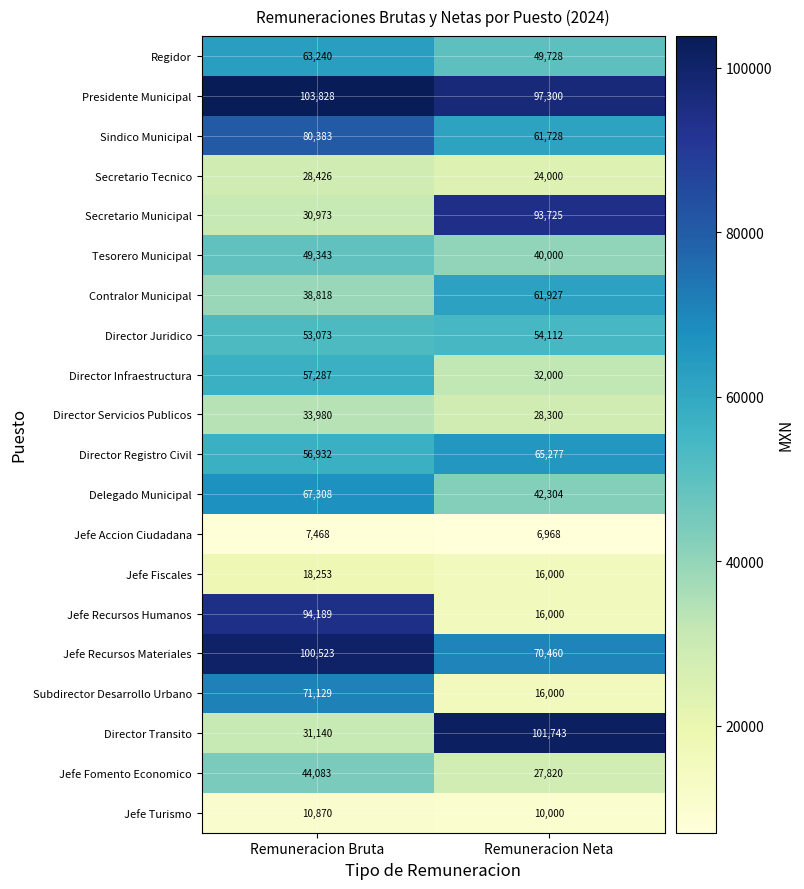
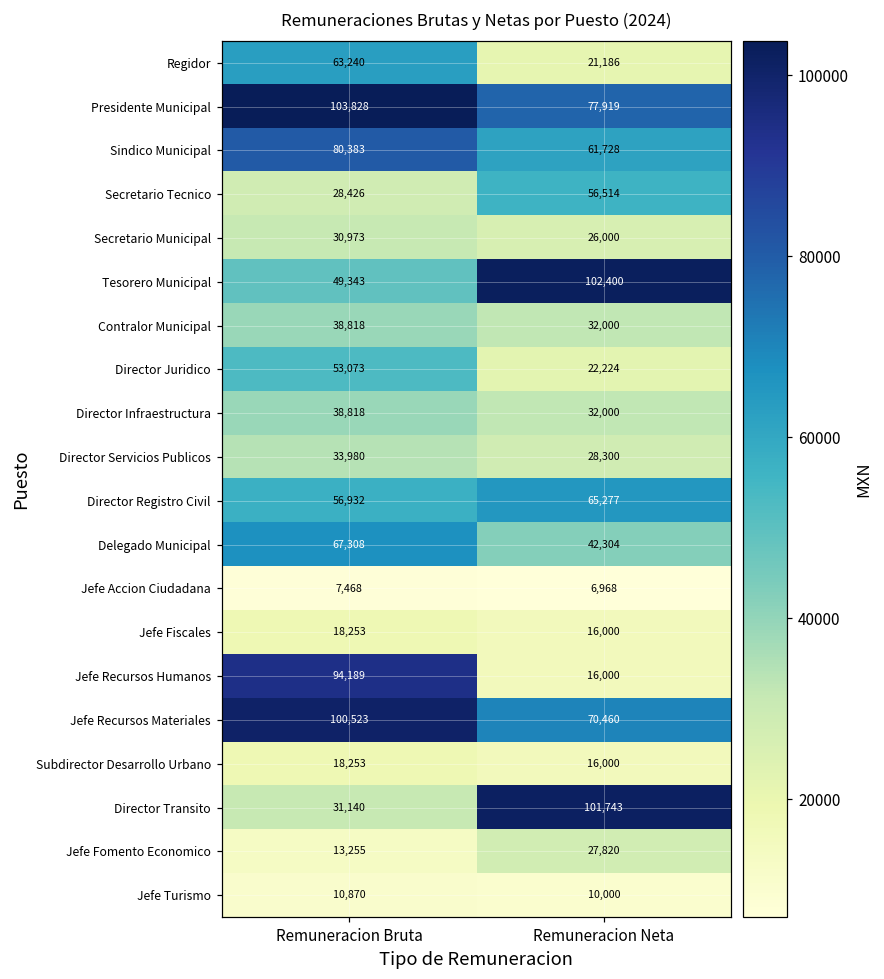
  {
    "Regidor": {
      "Remuneracion Bruta": "63,240",
-     "Remuneracion Neta": "49,728"
+     "Remuneracion Neta": "21,186"
    },
    "Presidente Municipal": {
      "Remuneracion Bruta": "103,828",
-     "Remuneracion Neta": "97,300"
+     "Remuneracion Neta": "77,919"
    },
    "Sindico Municipal": {
      "Remuneracion Bruta": "80,383",
      "Remuneracion Neta": "61,728"
    },
    "Secretario Tecnico": {
      "Remuneracion Bruta": "28,426",
-     "Remuneracion Neta": "24,000"
+     "Remuneracion Neta": "56,514"
    },
    "Secretario Municipal": {
      "Remuneracion Bruta": "30,973",
-     "Remuneracion Neta": "93,725"
+     "Remuneracion Neta": "26,000"
    },
    "Tesorero Municipal": {
      "Remuneracion Bruta": "49,343",
-     "Remuneracion Neta": "40,000"
+     "Remuneracion Neta": "102,400"
    },
    "Contralor Municipal": {
      "Remuneracion Bruta": "38,818",
-     "Remuneracion Neta": "61,927"
+     "Remuneracion Neta": "32,000"
    },
    "Director Juridico": {
      "Remuneracion Bruta": "53,073",
-     "Remuneracion Neta": "54,112"
+     "Remuneracion Neta": "22,224"
    },
    "Director Infraestructura": {
-     "Remuneracion Bruta": "57,287",
+     "Remuneracion Bruta": "38,818",
      "Remuneracion Neta": "32,000"
    },
    "Director Servicios Publicos": {
      "Remuneracion Bruta": "33,980",
      "Remuneracion Neta": "28,300"
    },
    "Director Registro Civil": {
      "Remuneracion Bruta": "56,932",
      "Remuneracion Neta": "65,277"
    },
    "Delegado Municipal": {
      "Remuneracion Bruta": "67,308",
      "Remuneracion Neta": "42,304"
    },
    "Jefe Accion Ciudadana": {
      "Remuneracion Bruta": "7,468",
      "Remuneracion Neta": "6,968"
    },
    "Jefe Fiscales": {
      "Remuneracion Bruta": "18,253",
      "Remuneracion Neta": "16,000"
    },
    "Jefe Recursos Humanos": {
      "Remuneracion Bruta": "94,189",
      "Remuneracion Neta": "16,000"
    },
    "Jefe Recursos Materiales": {
      "Remuneracion Bruta": "100,523",
      "Remuneracion Neta": "70,460"
    },
    "Subdirector Desarrollo Urbano": {
-     "Remuneracion Bruta": "71,129",
+     "Remuneracion Bruta": "18,253",
      "Remuneracion Neta": "16,000"
    },
    "Director Transito": {
      "Remuneracion Bruta": "31,140",
      "Remuneracion Neta": "101,743"
    },
    "Jefe Fomento Economico": {
-     "Remuneracion Bruta": "44,083",
+     "Remuneracion Bruta": "13,255",
      "Remuneracion Neta": "27,820"
    },
    "Jefe Turismo": {
      "Remuneracion Bruta": "10,870",
      "Remuneracion Neta": "10,000"
    }
  }
